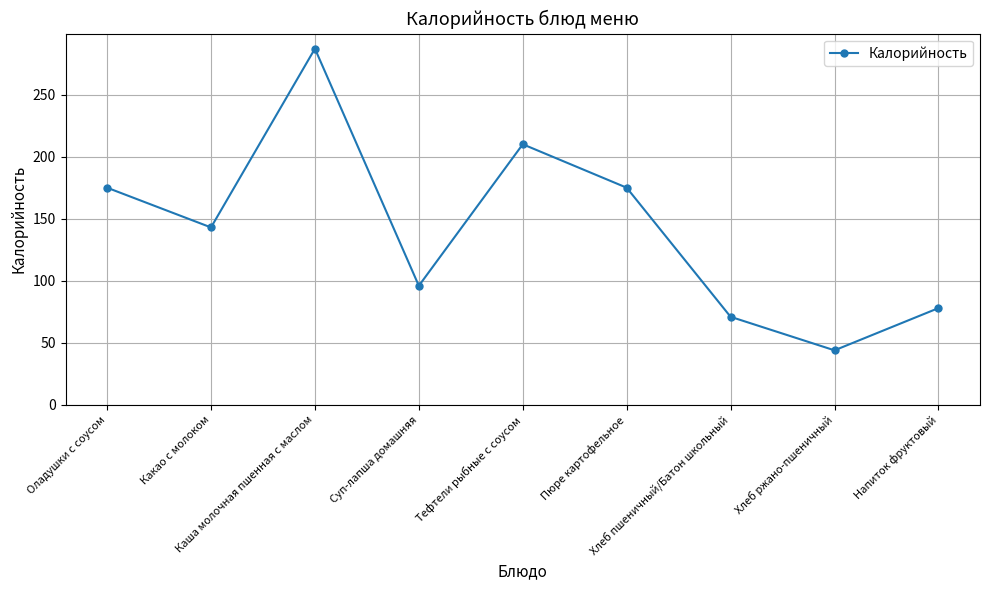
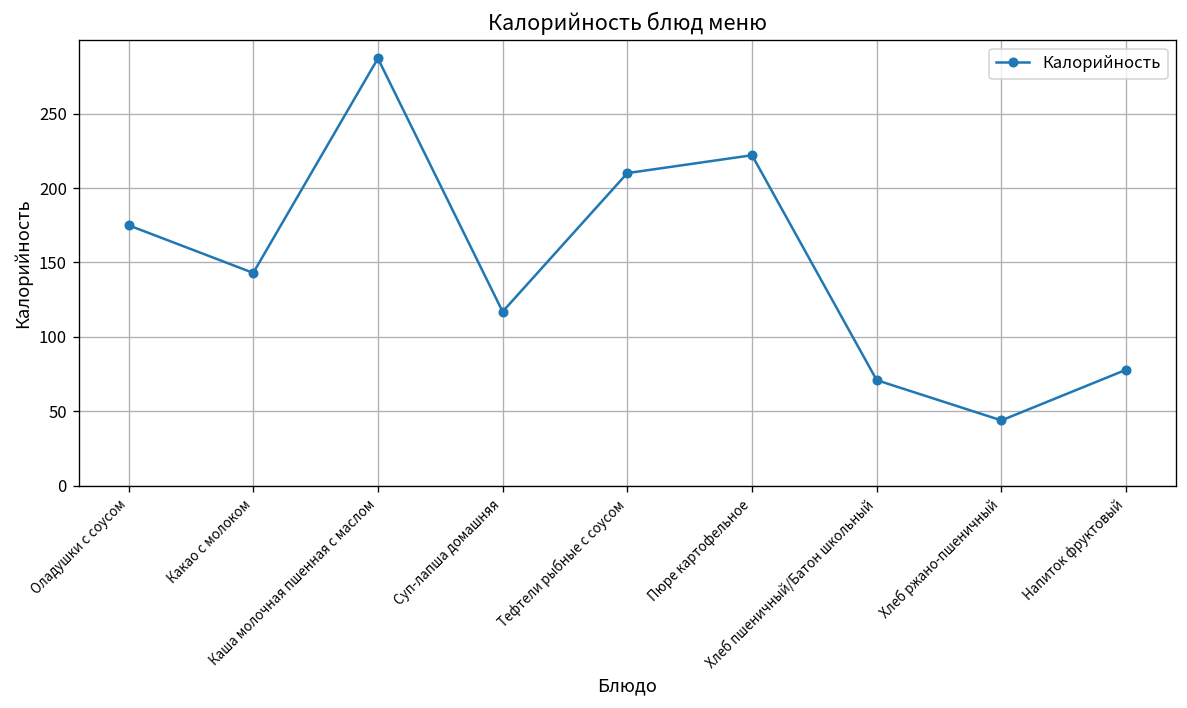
  {
    "Оладушки с соусом": 175,
    "Какао с молоком": 143,
    "Каша молочная пшенная с маслом": 287,
-   "Суп-лапша домашняя": 96,
+   "Суп-лапша домашняя": 117,
    "Тефтели рыбные с соусом": 210,
-   "Пюре картофельное": 175,
+   "Пюре картофельное": 222,
    "Хлеб пшеничный/Батон школьный": 71,
    "Хлеб ржано-пшеничный": 44,
    "Напиток фруктовый": 78
  }
